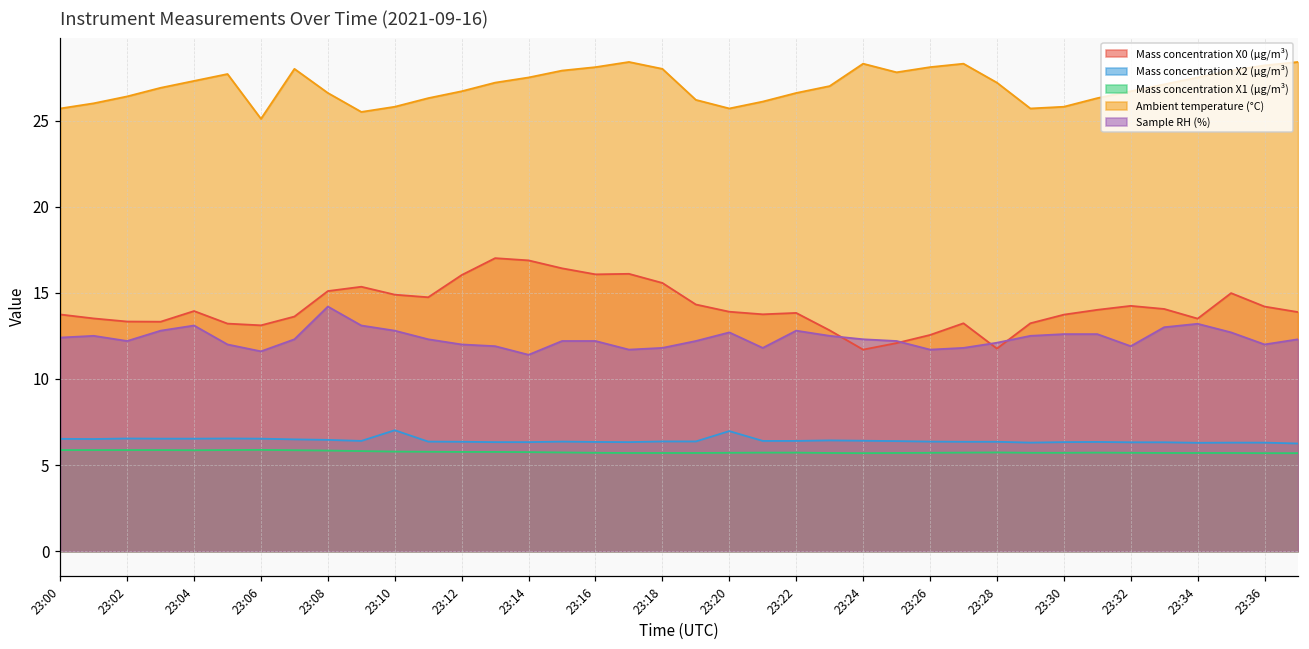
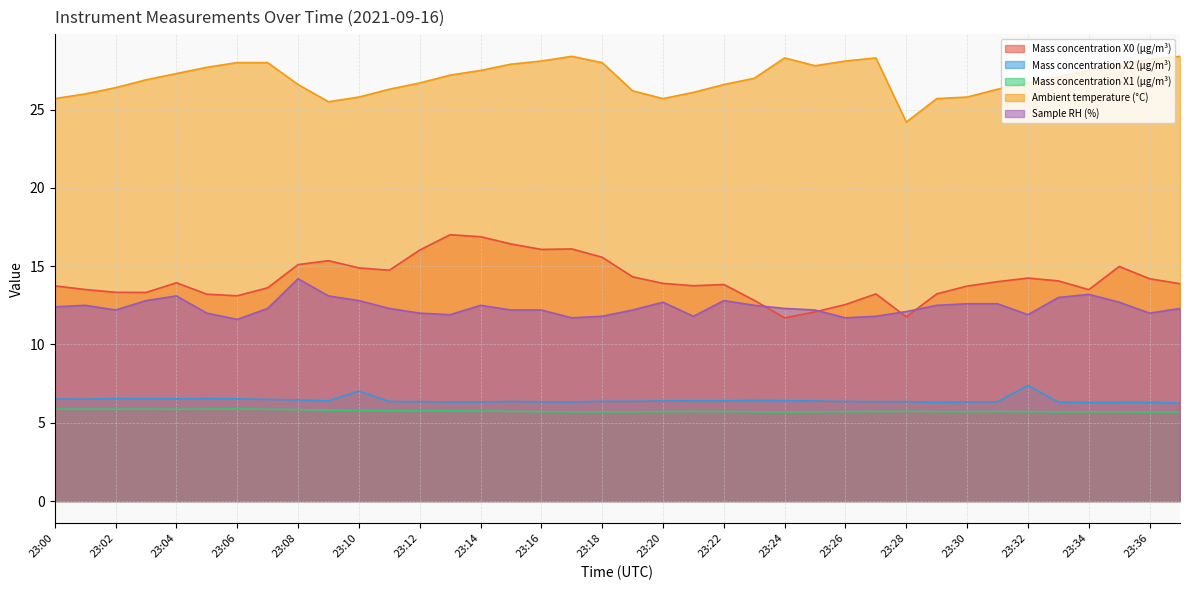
  {
    "Mass concentration X0 (μg/m³)": {
      "23:00": 13.7,
      "23:02": 13.3,
      "23:04": 13.9,
      "23:06": 13.1,
      "23:08": 15.1,
      "23:10": 14.9,
      "23:12": 16.0,
      "23:14": 16.9,
      "23:16": 16.1,
      "23:18": 15.6,
      "23:20": 13.9,
      "23:22": 13.8,
      "23:24": 11.7,
      "23:26": 12.6,
      "23:28": 11.8,
      "23:30": 13.7,
      "23:32": 14.2,
      "23:34": 13.5,
      "23:36": 14.2
    },
    "Mass concentration X2 (μg/m³)": {
      "23:00": 6.5,
      "23:02": 6.5,
      "23:04": 6.5,
      "23:06": 6.5,
      "23:08": 6.5,
      "23:10": 7.0,
      "23:12": 6.4,
      "23:14": 6.3,
      "23:16": 6.3,
      "23:18": 6.4,
-     "23:20": 7.0,
+     "23:20": 6.4,
      "23:22": 6.4,
      "23:24": 6.4,
      "23:26": 6.4,
      "23:28": 6.4,
      "23:30": 6.3,
-     "23:32": 6.3,
+     "23:32": 7.4,
      "23:34": 6.3,
      "23:36": 6.3
    },
    "Mass concentration X1 (μg/m³)": {
      "23:00": 5.9,
      "23:02": 5.9,
      "23:04": 5.9,
      "23:06": 5.9,
      "23:08": 5.8,
      "23:10": 5.8,
      "23:12": 5.8,
      "23:14": 5.8,
      "23:16": 5.7,
      "23:18": 5.7,
      "23:20": 5.7,
      "23:22": 5.7,
      "23:24": 5.7,
      "23:26": 5.7,
      "23:28": 5.7,
      "23:30": 5.7,
      "23:32": 5.7,
      "23:34": 5.7,
      "23:36": 5.7
    },
    "Ambient temperature (°C)": {
      "23:00": 25.7,
      "23:02": 26.4,
      "23:04": 27.3,
-     "23:06": 25.1,
+     "23:06": 28.0,
      "23:08": 26.6,
      "23:10": 25.8,
      "23:12": 26.7,
      "23:14": 27.5,
      "23:16": 28.1,
      "23:18": 28.0,
      "23:20": 25.7,
      "23:22": 26.6,
      "23:24": 28.3,
      "23:26": 28.1,
-     "23:28": 27.2,
+     "23:28": 24.2,
      "23:30": 25.8
    },
    "Sample RH (%)": {
      "23:00": 12.4,
      "23:02": 12.2,
      "23:04": 13.1,
      "23:06": 11.6,
      "23:08": 14.2,
      "23:10": 12.8,
      "23:12": 12.0,
-     "23:14": 11.4,
+     "23:14": 12.5,
      "23:16": 12.2,
      "23:18": 11.8,
      "23:20": 12.7,
      "23:22": 12.8,
      "23:24": 12.3,
      "23:26": 11.7,
      "23:28": 12.1,
      "23:30": 12.6,
      "23:32": 11.9,
      "23:34": 13.2,
      "23:36": 12.0
    }
  }
